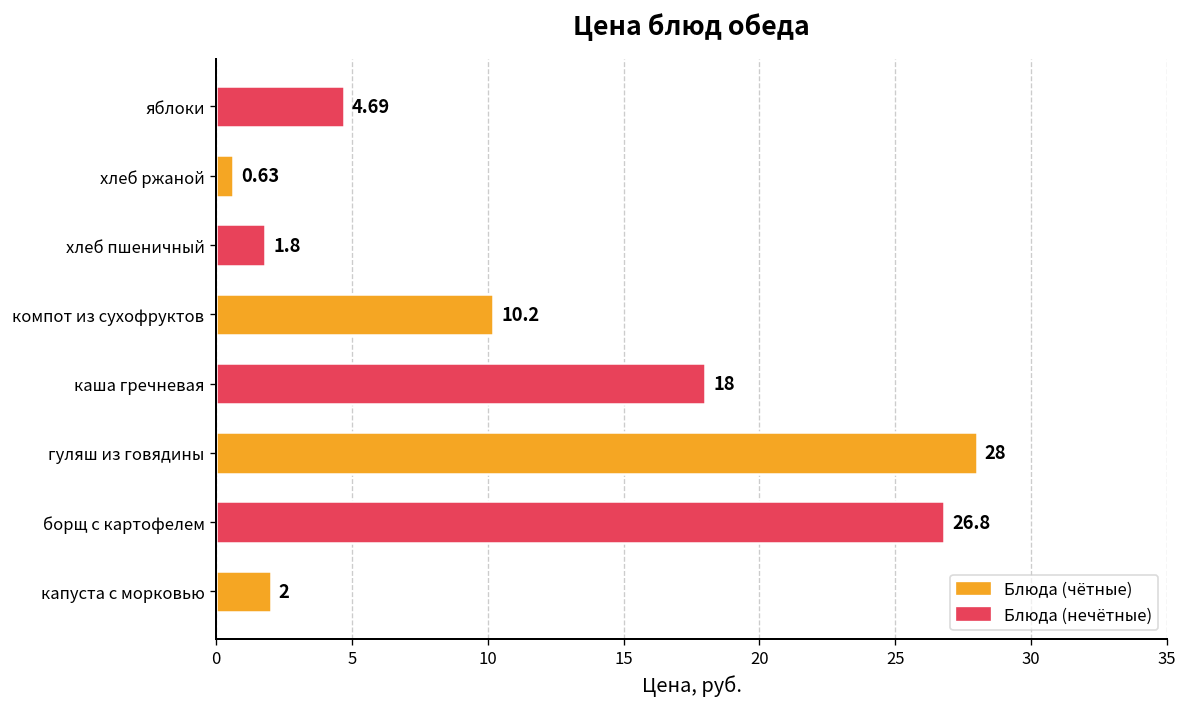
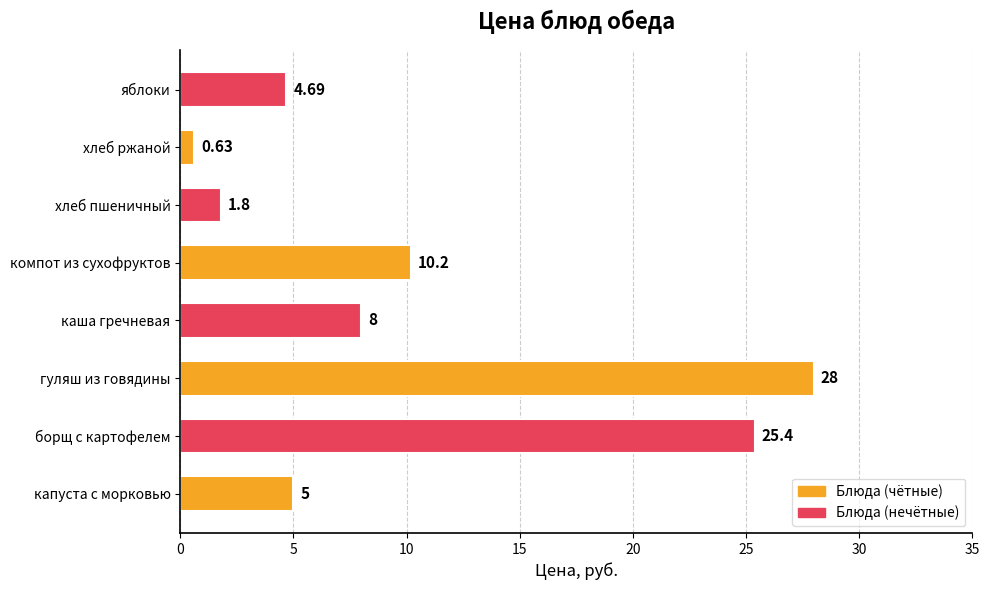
  {
    "яблоки": 4.69,
    "хлеб ржаной": 0.63,
    "хлеб пшеничный": 1.8,
    "компот из сухофруктов": 10.2,
-   "каша гречневая": 18,
+   "каша гречневая": 8,
    "гуляш из говядины": 28,
-   "борщ с картофелем": 26.8,
-   "капуста с морковью": 2
+   "борщ с картофелем": 25.4,
+   "капуста с морковью": 5
  }
